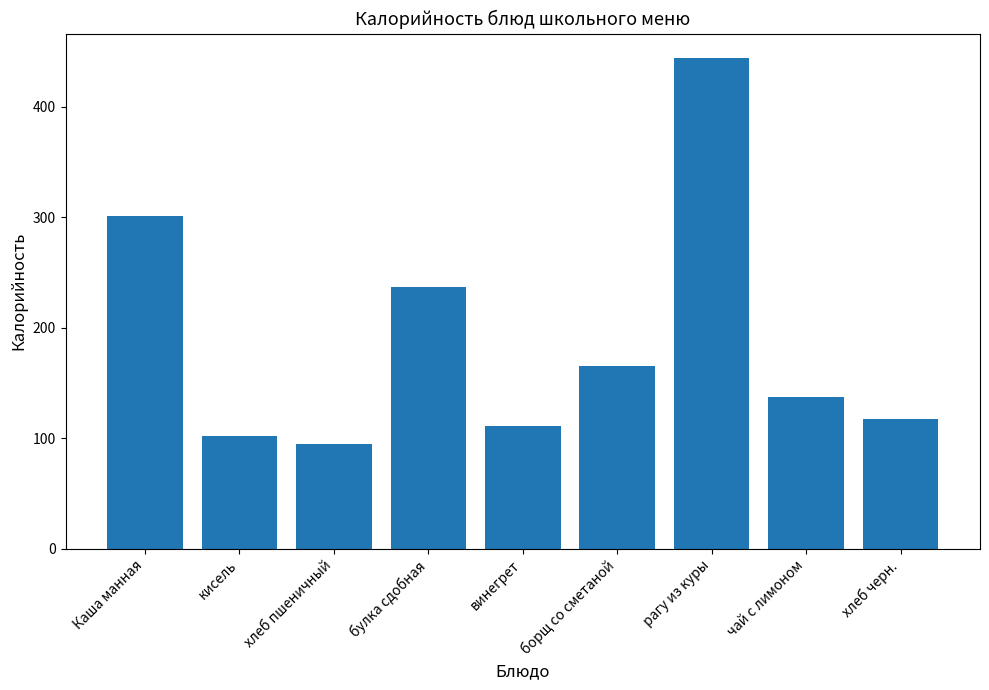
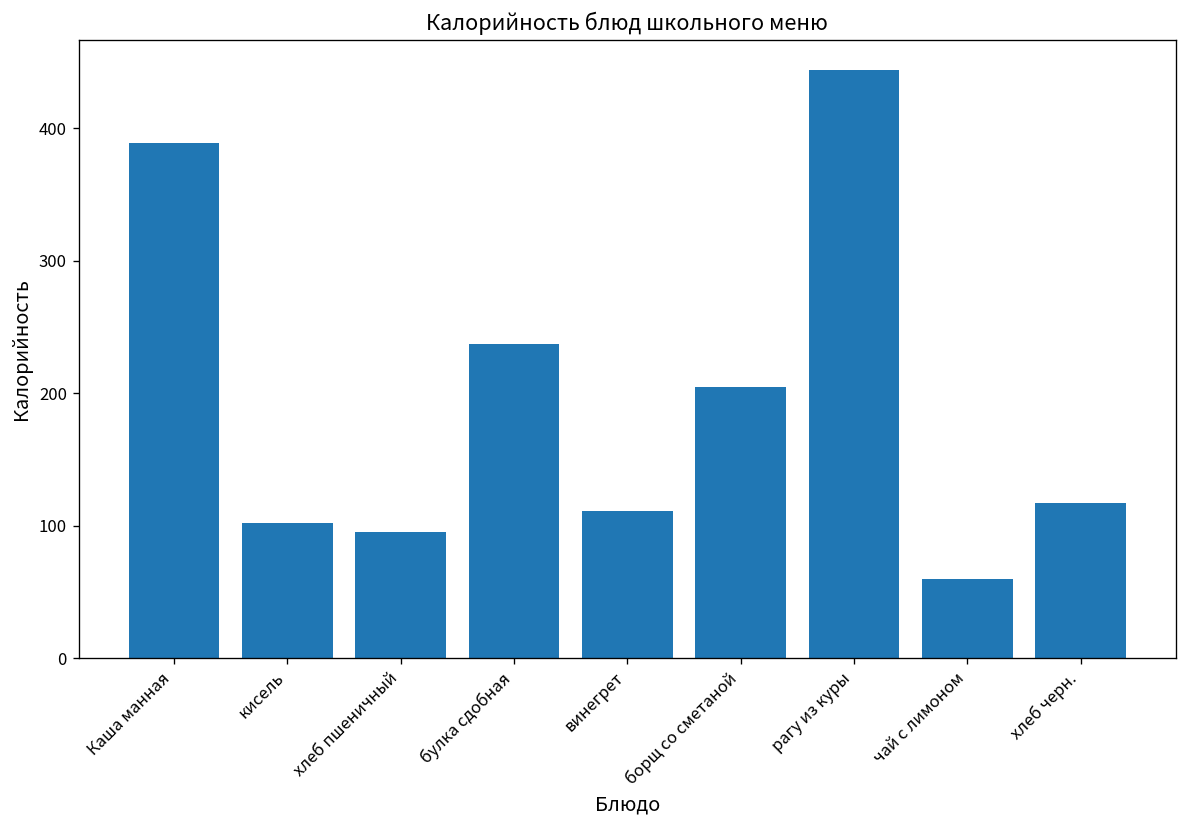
  {
-   "Каша манная": 301,
+   "Каша манная": 389,
    "кисель": 102,
    "хлеб пшеничный": 95,
    "булка сдобная": 237,
    "винегрет": 111,
-   "борщ со сметаной": 165,
+   "борщ со сметаной": 205,
    "рагу из куры": 444,
-   "чай с лимоном": 137,
+   "чай с лимоном": 60,
    "хлеб черн.": 117
  }
